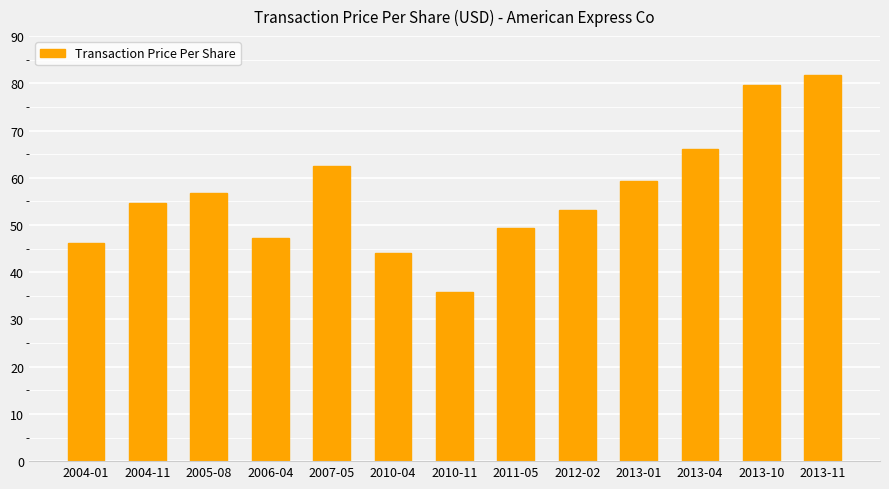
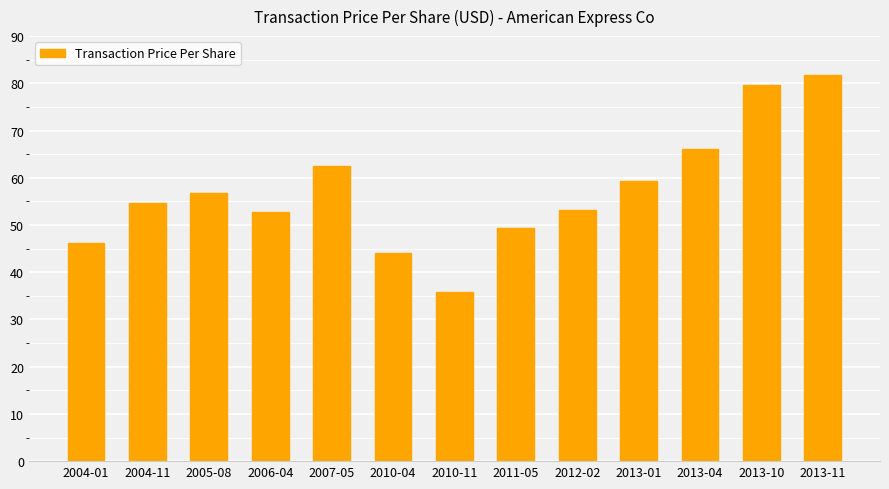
  {
    "2004-01": 46,
    "2004-11": 55,
    "2005-08": 57,
-   "2006-04": 47,
+   "2006-04": 53,
    "2007-05": 63,
    "2010-04": 44,
    "2010-11": 36,
    "2011-05": 49,
    "2012-02": 53,
    "2013-01": 59,
    "2013-04": 66,
    "2013-10": 80,
    "2013-11": 82
  }
